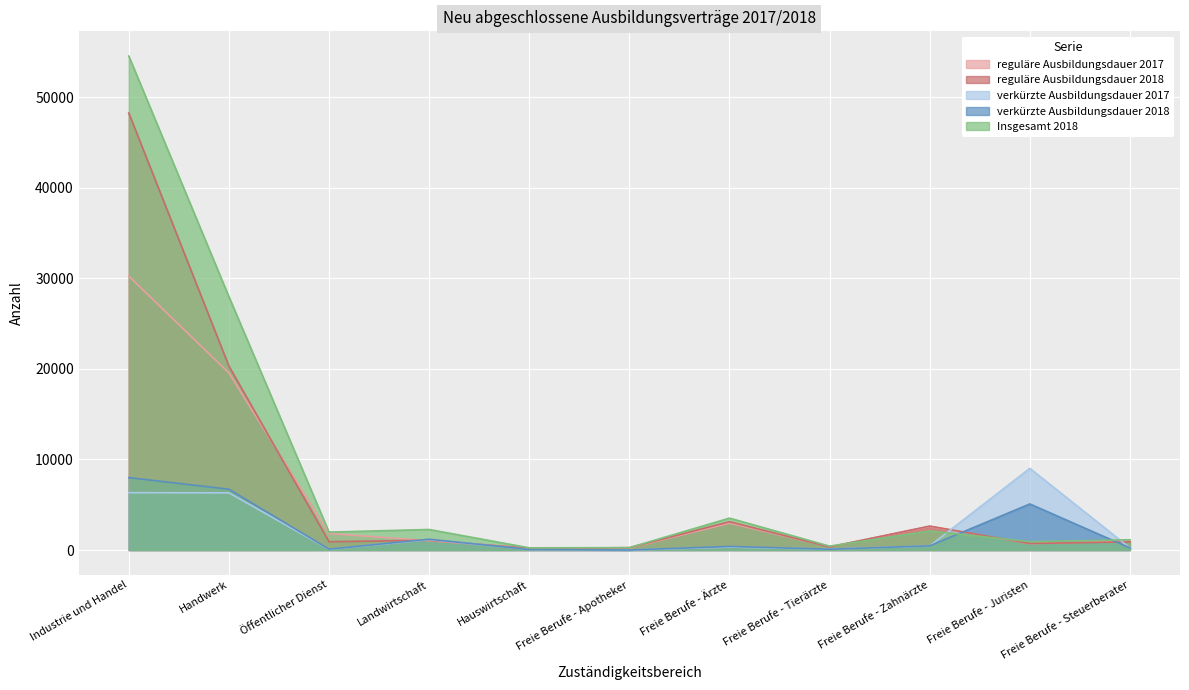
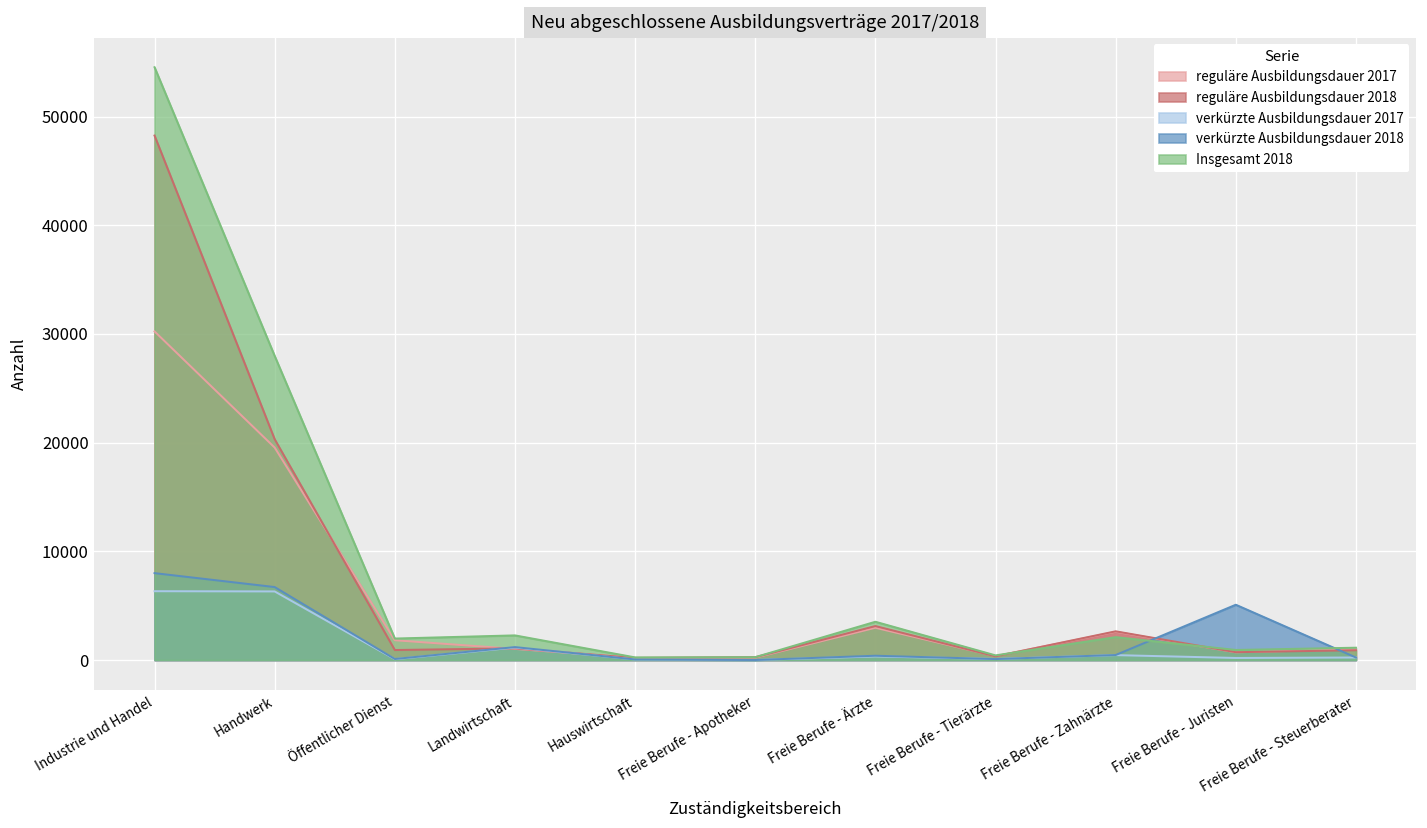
  {
    "reguläre Ausbildungsdauer 2017": {
      "Industrie und Handel": 30000,
      "Handwerk": 20000
    },
    "reguläre Ausbildungsdauer 2018": {
      "Industrie und Handel": 48000,
      "Handwerk": 20000,
      "Öffentlicher Dienst": 1000
    },
    "verkürzte Ausbildungsdauer 2017": {
      "Industrie und Handel": 6000,
      "Handwerk": 6000,
-     "Freie Berufe - Juristen": 9000
+     "Freie Berufe - Juristen": 0
    },
    "verkürzte Ausbildungsdauer 2018": {
      "Industrie und Handel": 8000,
      "Handwerk": 7000,
      "Freie Berufe - Juristen": 5000
    },
    "Insgesamt 2018": {
      "Industrie und Handel": 55000,
      "Handwerk": 28000,
      "Landwirtschaft": 2000,
      "Freie Berufe - Ärzte": 4000,
      "Freie Berufe - Zahnärzte": 2000
    }
  }
